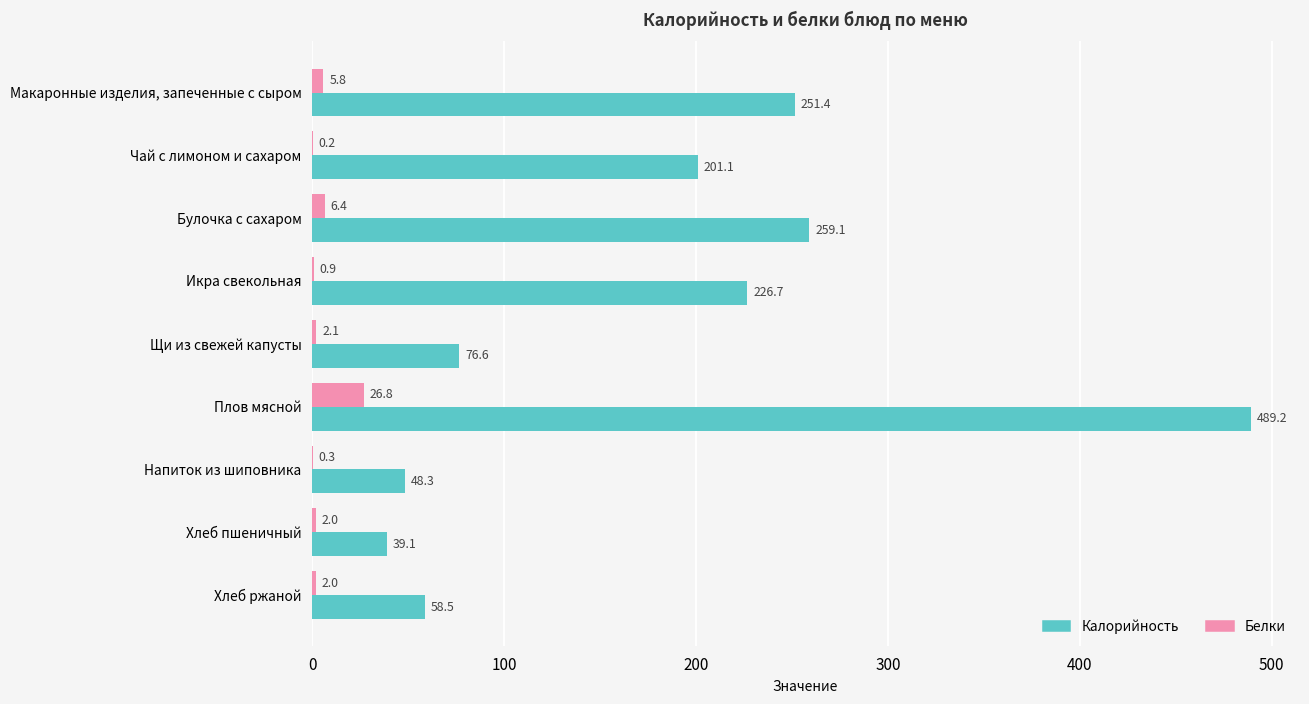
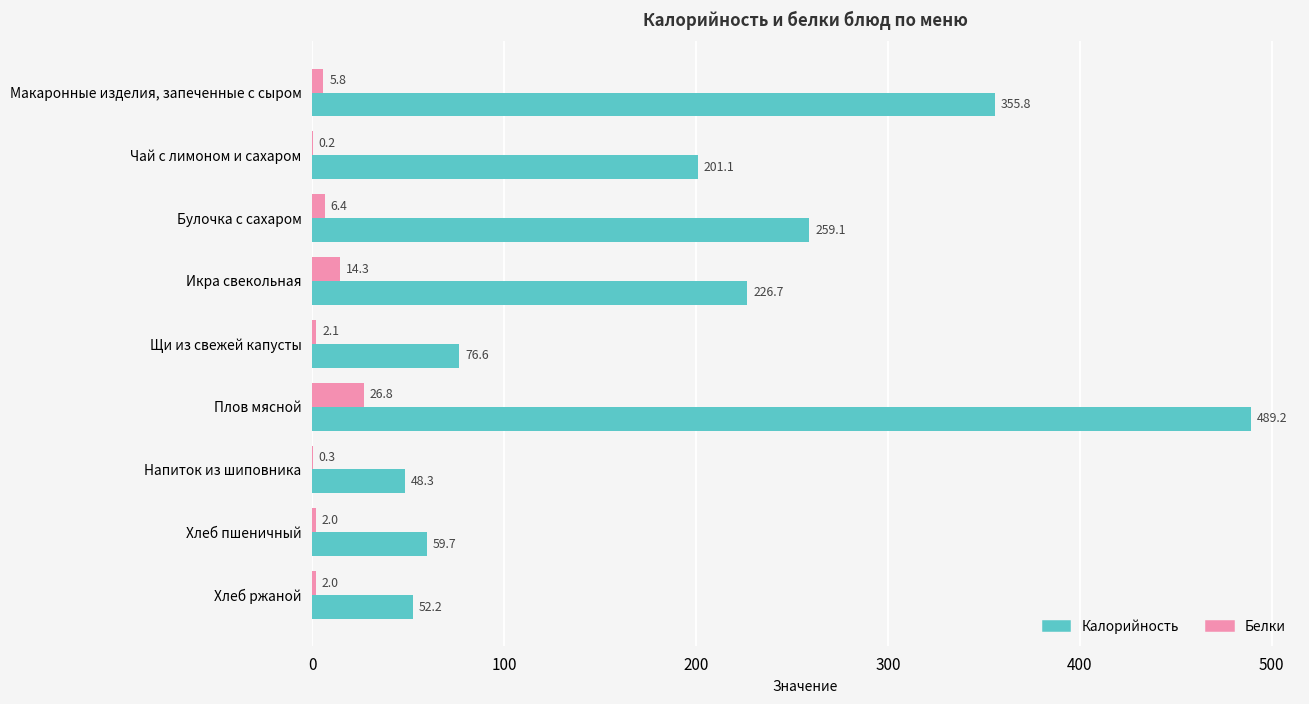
  {
    "Калорийность": {
-     "Макаронные изделия, запеченные с сыром": 251.4,
+     "Макаронные изделия, запеченные с сыром": 355.8,
      "Чай с лимоном и сахаром": 201.1,
      "Булочка с сахаром": 259.1,
      "Икра свекольная": 226.7,
      "Щи из свежей капусты": 76.6,
      "Плов мясной": 489.2,
      "Напиток из шиповника": 48.3,
-     "Хлеб пшеничный": 39.1,
-     "Хлеб ржаной": 58.5
+     "Хлеб пшеничный": 59.7,
+     "Хлеб ржаной": 52.2
    },
    "Белки": {
      "Макаронные изделия, запеченные с сыром": 5.8,
      "Чай с лимоном и сахаром": 0.2,
      "Булочка с сахаром": 6.4,
-     "Икра свекольная": 0.9,
+     "Икра свекольная": 14.3,
      "Щи из свежей капусты": 2.1,
      "Плов мясной": 26.8,
      "Напиток из шиповника": 0.3,
      "Хлеб пшеничный": 2.0,
      "Хлеб ржаной": 2.0
    }
  }
